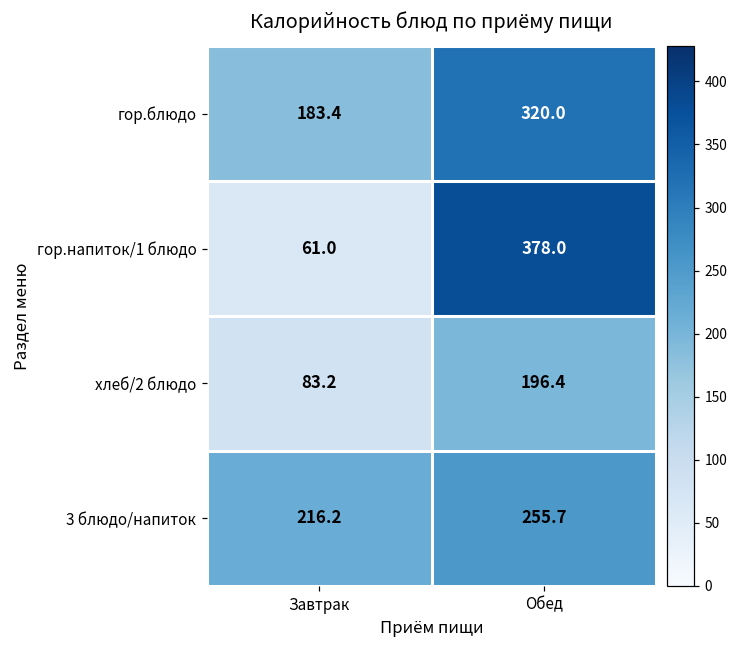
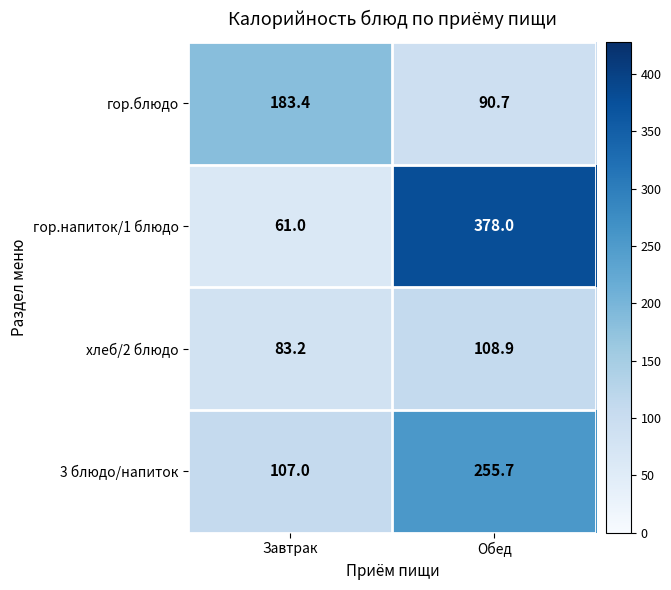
  {
    "гор.блюдо": {
      "Завтрак": 183.4,
-     "Обед": 320.0
+     "Обед": 90.7
    },
    "гор.напиток/1 блюдо": {
      "Завтрак": 61.0,
      "Обед": 378.0
    },
    "хлеб/2 блюдо": {
      "Завтрак": 83.2,
-     "Обед": 196.4
+     "Обед": 108.9
    },
    "3 блюдо/напиток": {
-     "Завтрак": 216.2,
+     "Завтрак": 107.0,
      "Обед": 255.7
    }
  }
